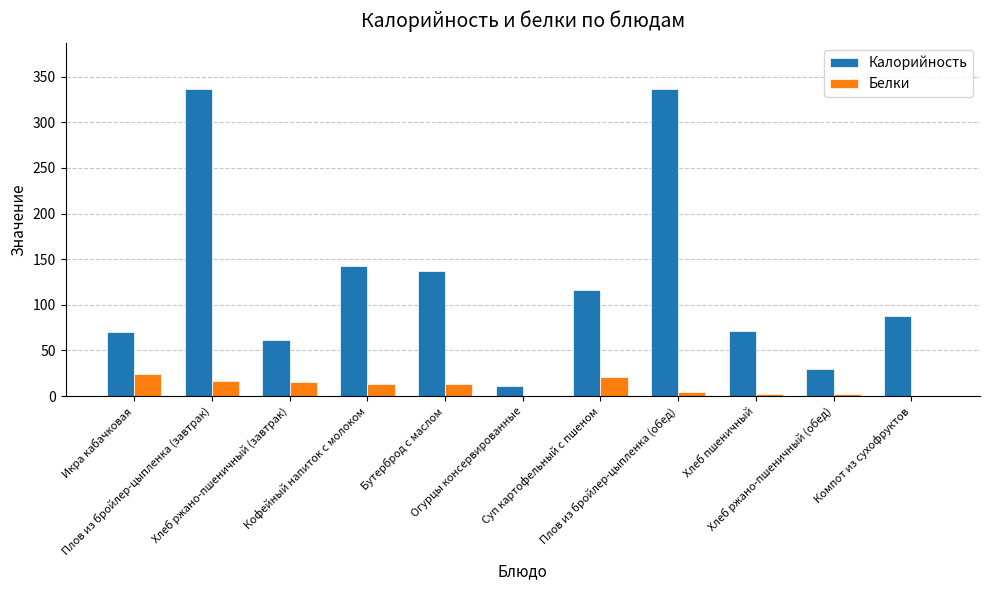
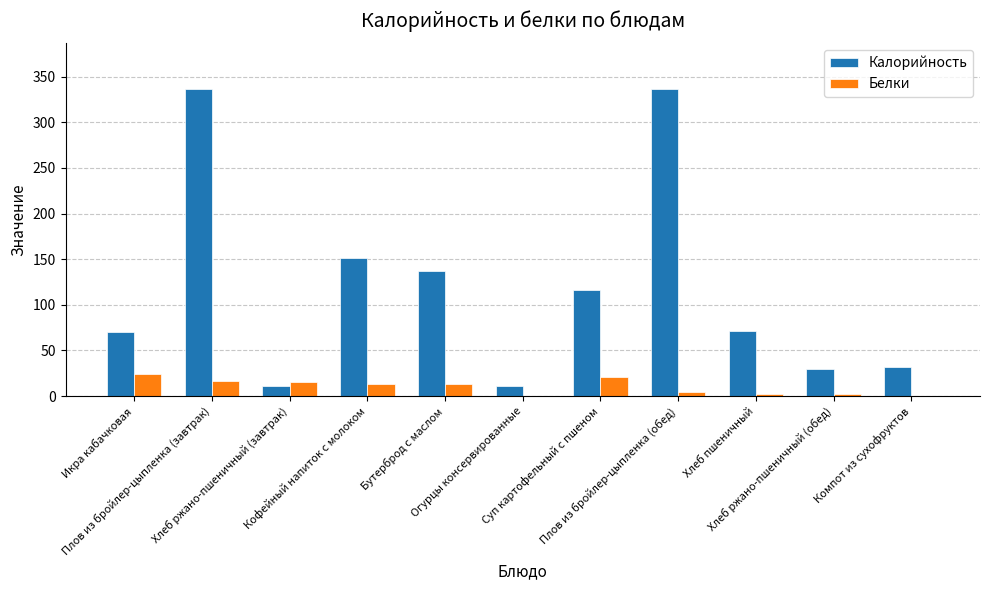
  {
    "Калорийность": {
      "Икра кабачковая": 70,
      "Плов из бройлер-цыпленка (завтрак)": 340,
-     "Хлеб ржано-пшеничный (завтрак)": 60,
-     "Кофейный напиток с молоком": 140,
+     "Хлеб ржано-пшеничный (завтрак)": 10,
+     "Кофейный напиток с молоком": 150,
      "Бутерброд с маслом": 140,
      "Огурцы консервированные": 10,
      "Суп картофельный с пшеном": 120,
      "Плов из бройлер-цыпленка (обед)": 340,
      "Хлеб пшеничный": 70,
      "Хлеб ржано-пшеничный (обед)": 30,
-     "Компот из сухофруктов": 90
+     "Компот из сухофруктов": 30
    },
    "Белки": {
      "Икра кабачковая": 20,
      "Плов из бройлер-цыпленка (завтрак)": 20,
      "Хлеб ржано-пшеничный (завтрак)": 10,
      "Кофейный напиток с молоком": 10,
      "Бутерброд с маслом": 10,
      "Суп картофельный с пшеном": 20,
      "Плов из бройлер-цыпленка (обед)": 0
    }
  }
